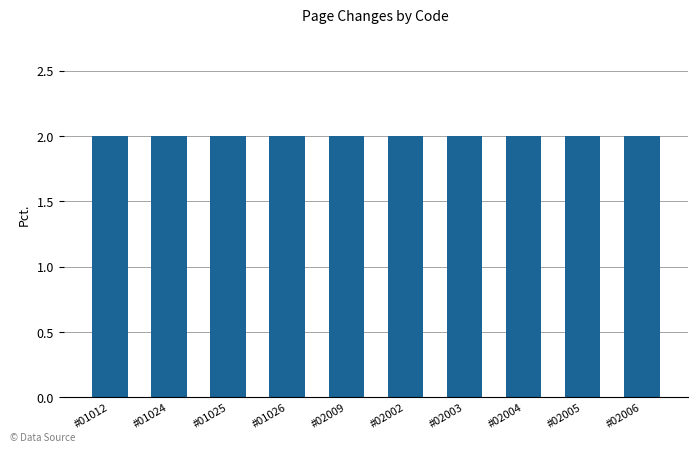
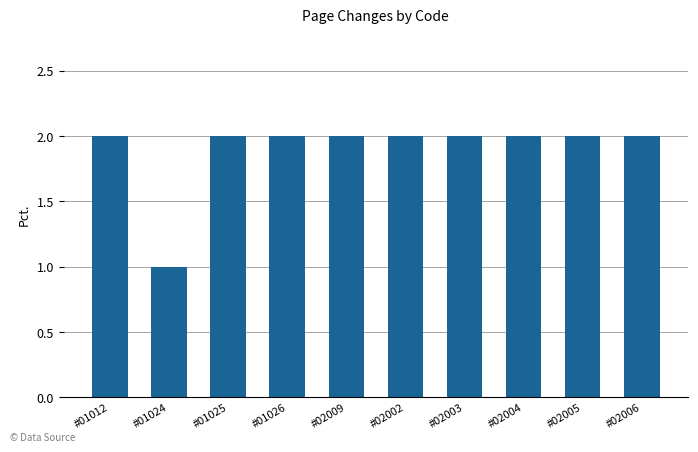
  {
    "#01012": 2,
-   "#01024": 2,
+   "#01024": 1,
    "#01025": 2,
    "#01026": 2,
    "#02009": 2,
    "#02002": 2,
    "#02003": 2,
    "#02004": 2,
    "#02005": 2,
    "#02006": 2
  }
